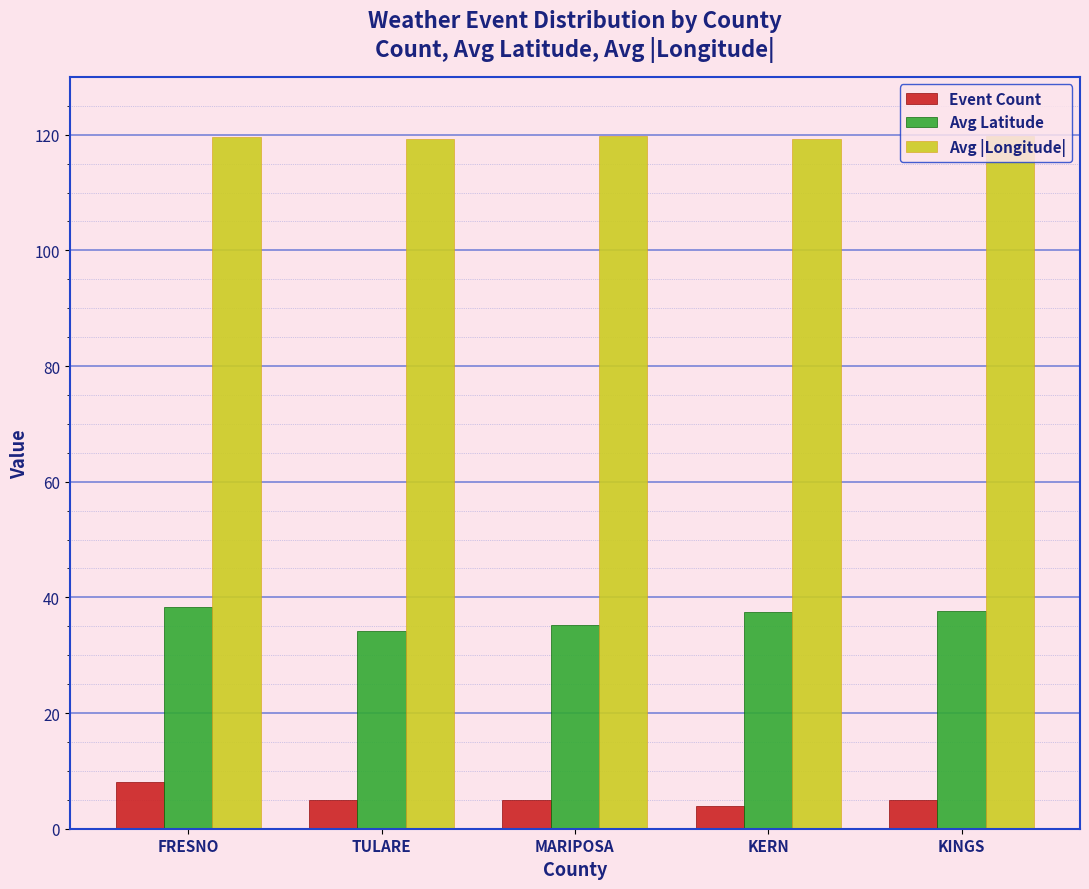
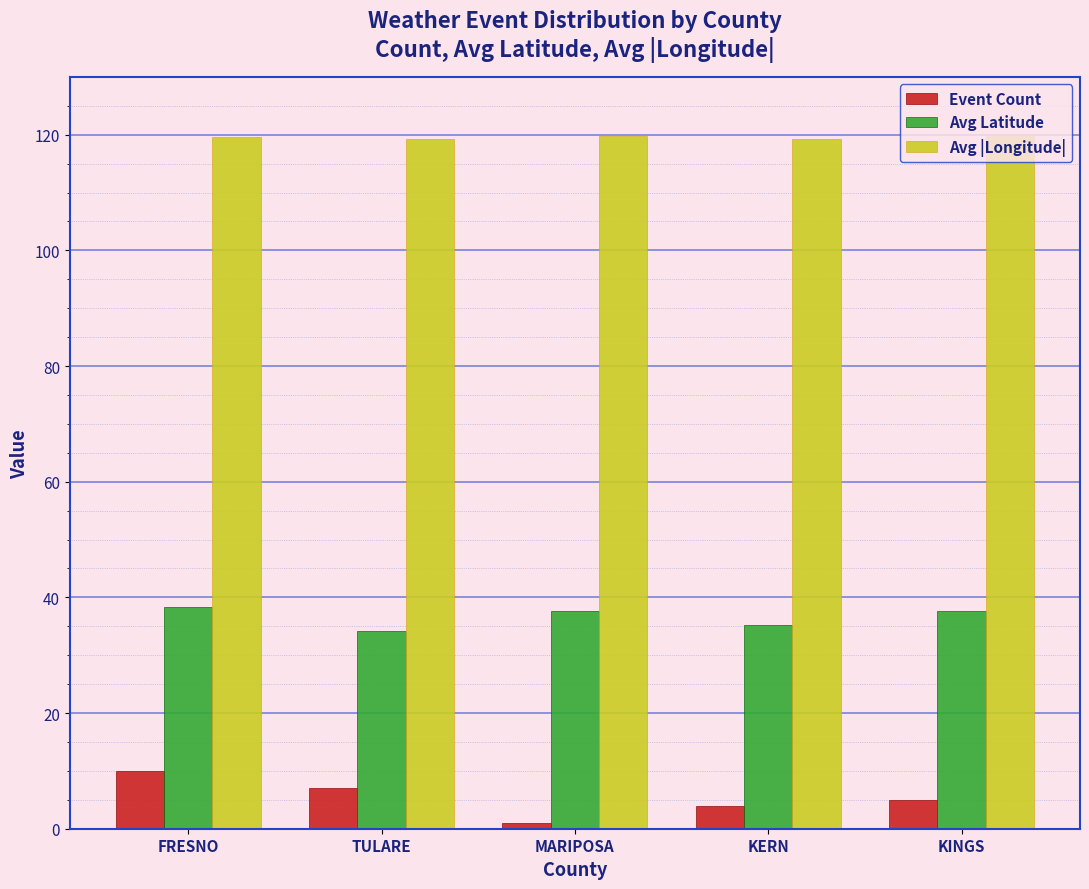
  {
    "Event Count": {
-     "FRESNO": 8,
-     "TULARE": 5,
-     "MARIPOSA": 5,
+     "FRESNO": 10,
+     "TULARE": 7,
+     "MARIPOSA": 1,
      "KERN": 4,
      "KINGS": 5
    },
    "Avg Latitude": {
      "FRESNO": 38,
      "TULARE": 34,
-     "MARIPOSA": 35,
-     "KERN": 37,
+     "MARIPOSA": 38,
+     "KERN": 35,
      "KINGS": 38
    },
    "Avg |Longitude|": {
      "FRESNO": 120,
      "TULARE": 119,
      "MARIPOSA": 120,
      "KERN": 119
    }
  }
